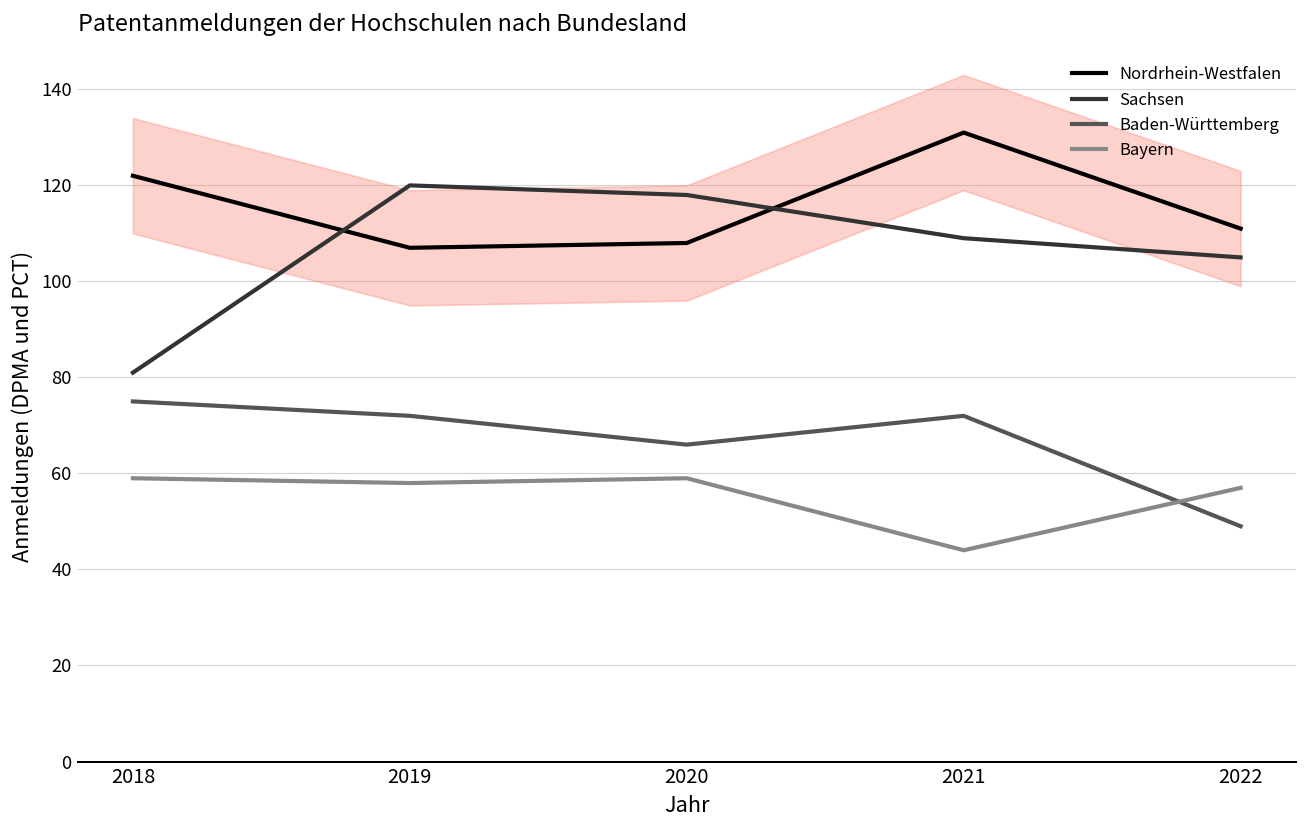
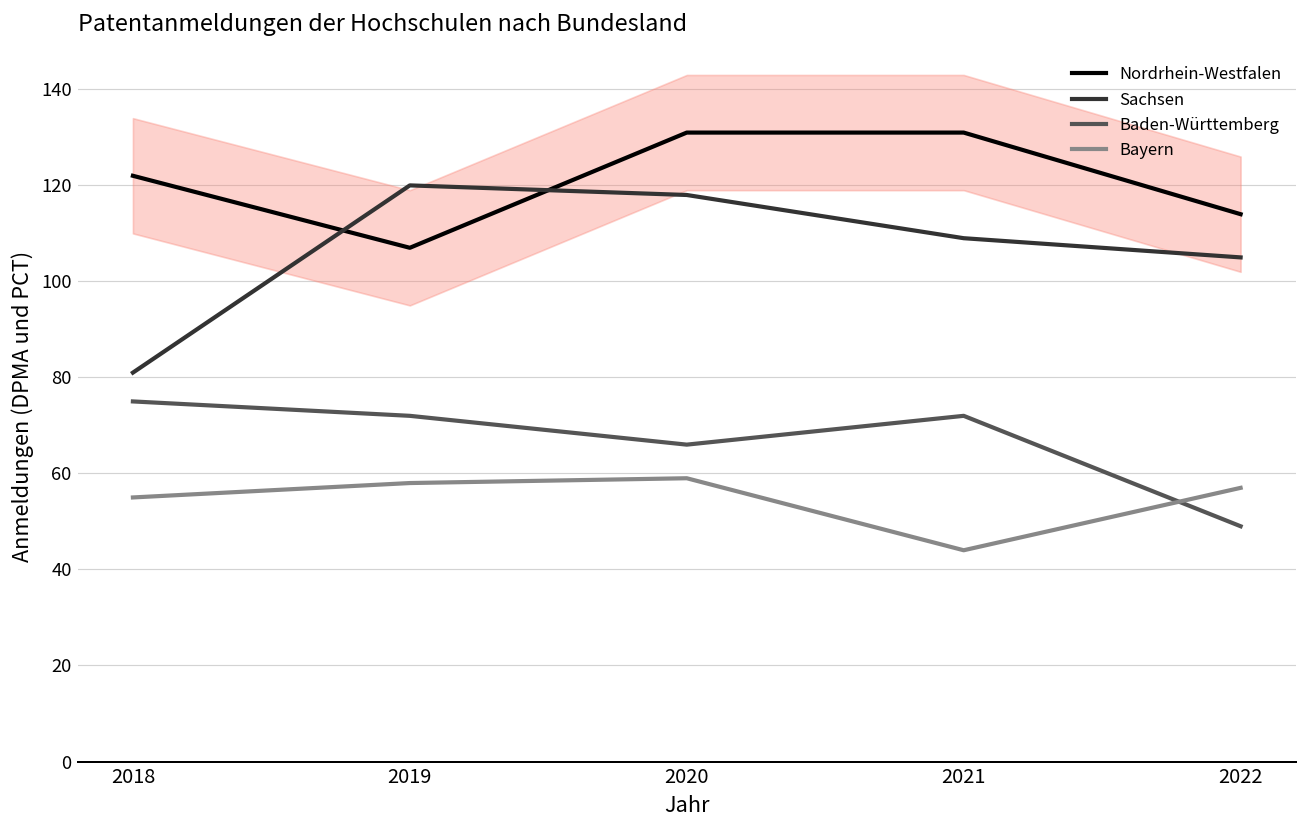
  {
    "Nordrhein-Westfalen": {
      "2018": 122,
      "2019": 107,
-     "2020": 108,
+     "2020": 131,
      "2021": 131,
-     "2022": 111
+     "2022": 114
    },
    "Bayern": {
-     "2018": 59,
+     "2018": 55,
      "2019": 58,
      "2020": 59,
      "2021": 44,
      "2022": 57
    }
  }
